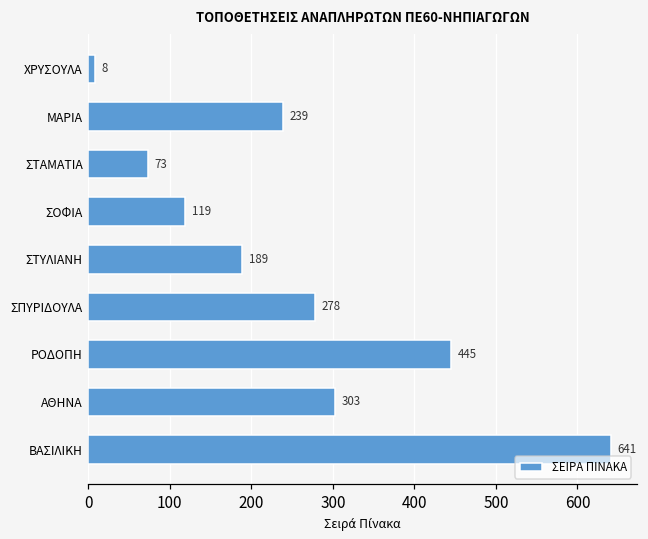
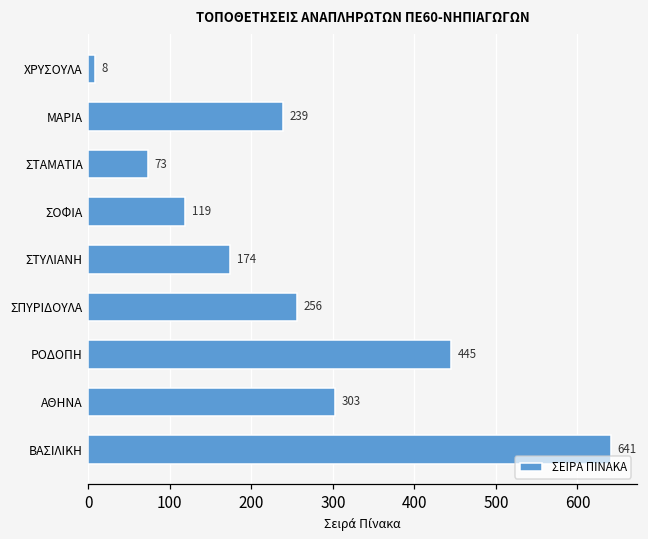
  {
    "ΧΡΥΣΟΥΛΑ": 8,
    "ΜΑΡΙΑ": 239,
    "ΣΤΑΜΑΤΙΑ": 73,
    "ΣΟΦΙΑ": 119,
-   "ΣΤΥΛΙΑΝΗ": 189,
-   "ΣΠΥΡΙΔΟΥΛΑ": 278,
+   "ΣΤΥΛΙΑΝΗ": 174,
+   "ΣΠΥΡΙΔΟΥΛΑ": 256,
    "ΡΟΔΟΠΗ": 445,
    "ΑΘΗΝΑ": 303,
    "ΒΑΣΙΛΙΚΗ": 641
  }
